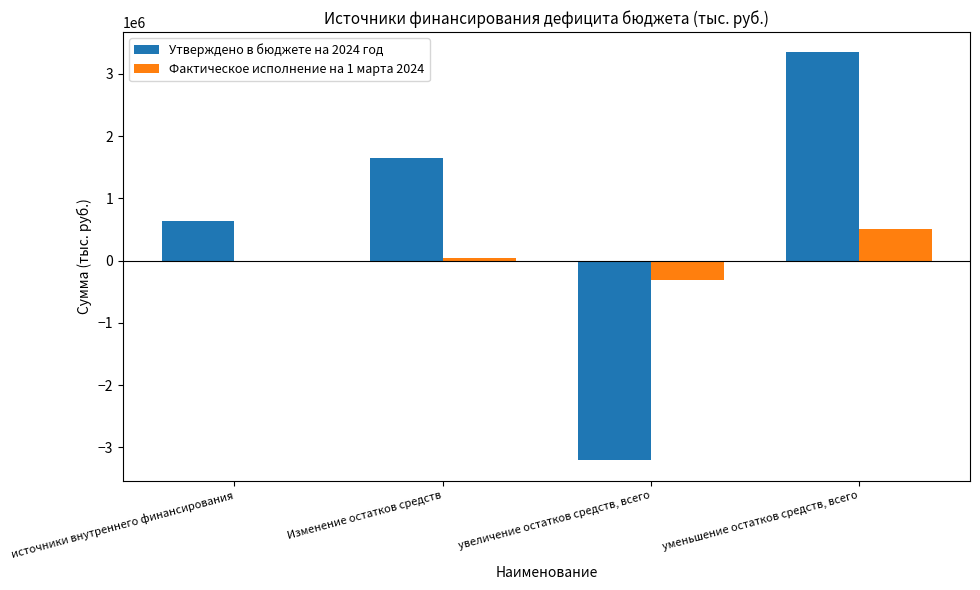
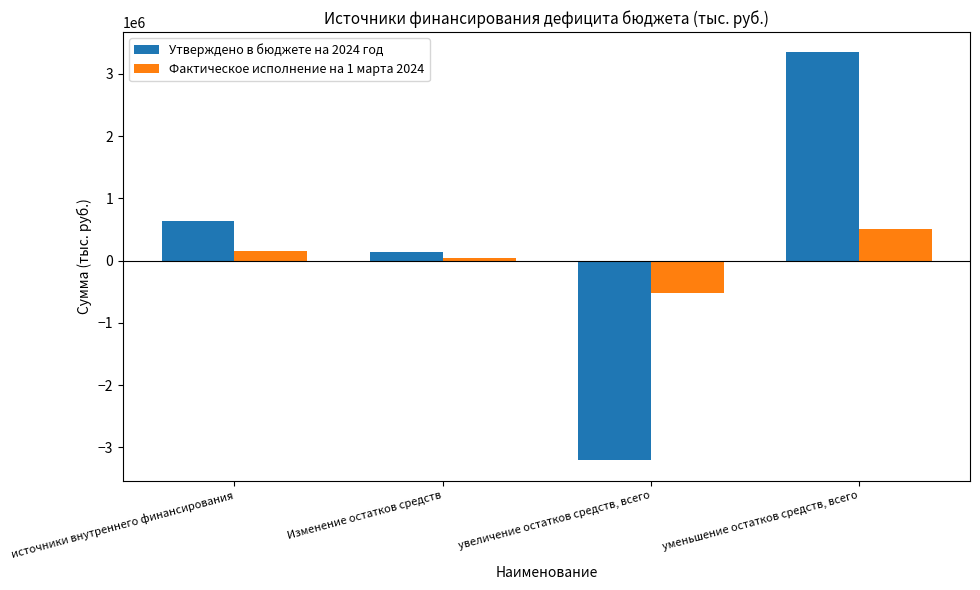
  {
    "Утверждено в бюджете на 2024 год": {
      "источники внутреннего финансирования": 600000,
-     "Изменение остатков средств": 1600000,
+     "Изменение остатков средств": 100000,
      "увеличение остатков средств, всего": -3200000,
      "уменьшение остатков средств, всего": 3300000
    },
    "Фактическое исполнение на 1 марта 2024": {
-     "источники внутреннего финансирования": 0,
+     "источники внутреннего финансирования": 200000,
      "Изменение остатков средств": 0,
-     "увеличение остатков средств, всего": -300000,
+     "увеличение остатков средств, всего": -500000,
      "уменьшение остатков средств, всего": 500000
    }
  }
